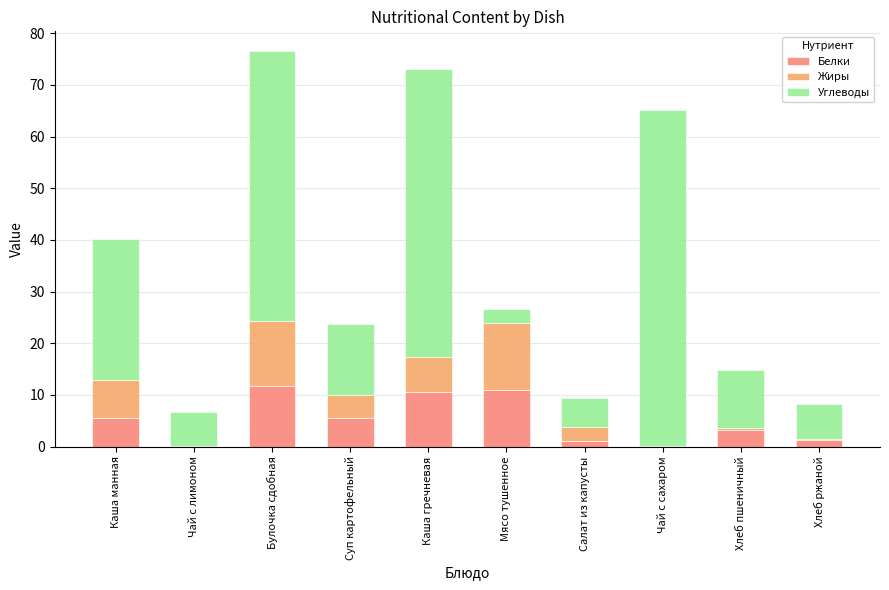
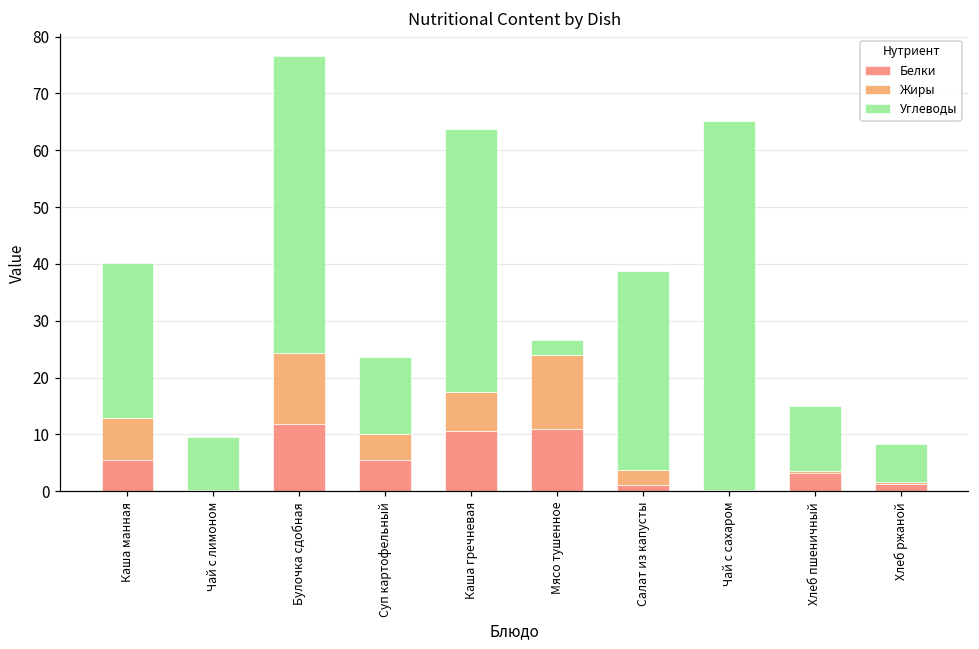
  {
    "Углеводы": {
      "Каша манная": 27,
-     "Чай с лимоном": 6,
+     "Чай с лимоном": 9,
      "Булочка сдобная": 52,
      "Суп картофельный": 14,
-     "Каша гречневая": 56,
+     "Каша гречневая": 46,
      "Мясо тушенное": 3,
-     "Салат из капусты": 6,
+     "Салат из капусты": 35,
      "Чай с сахаром": 65,
      "Хлеб пшеничный": 11,
      "Хлеб ржаной": 7
    }
  }
